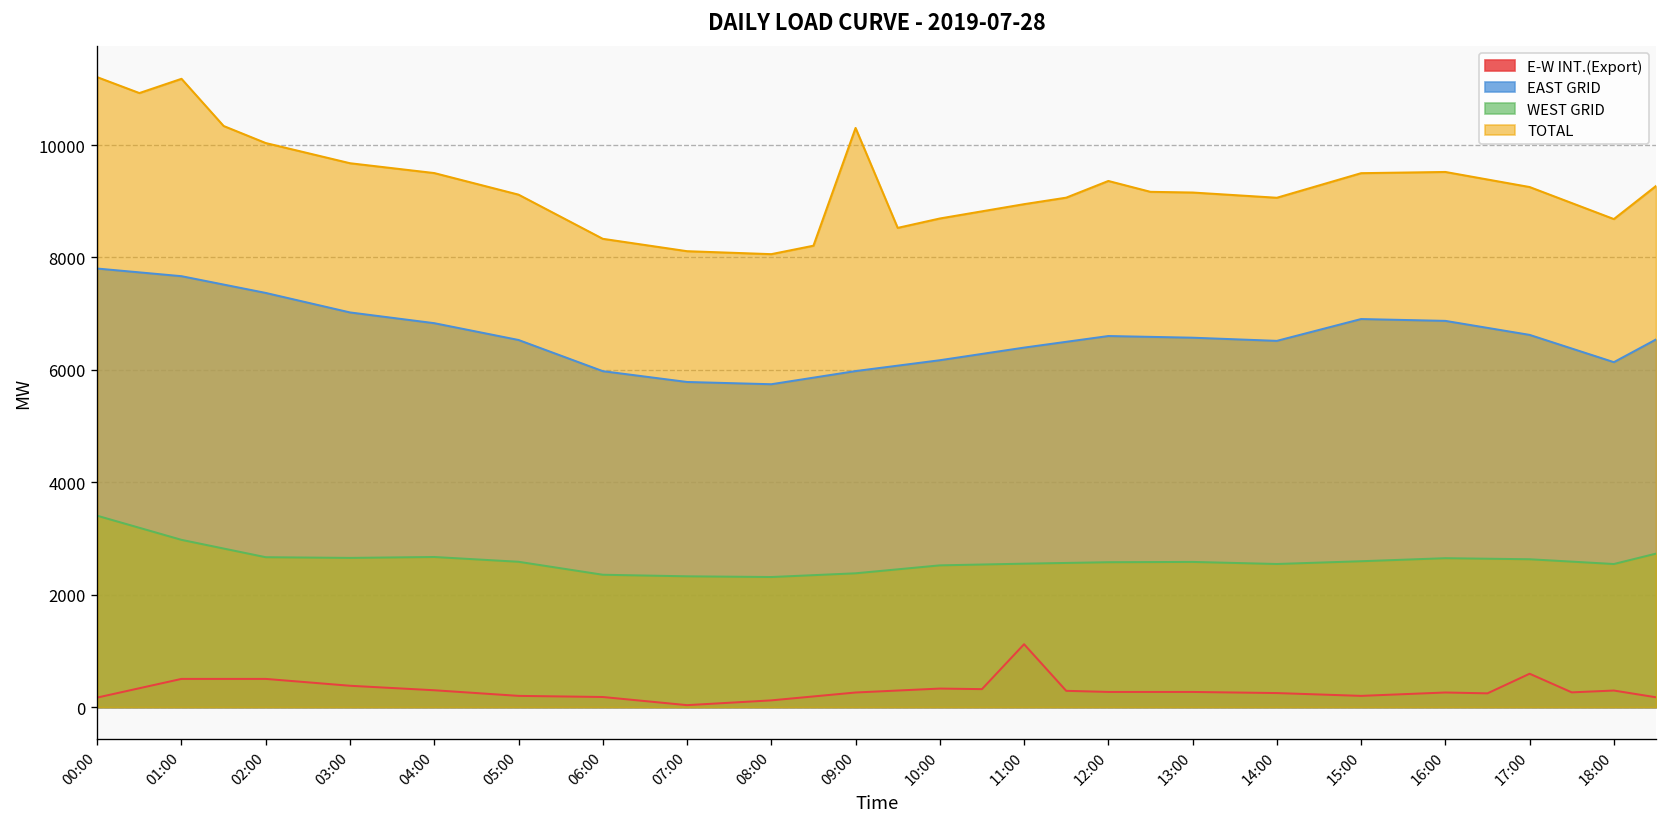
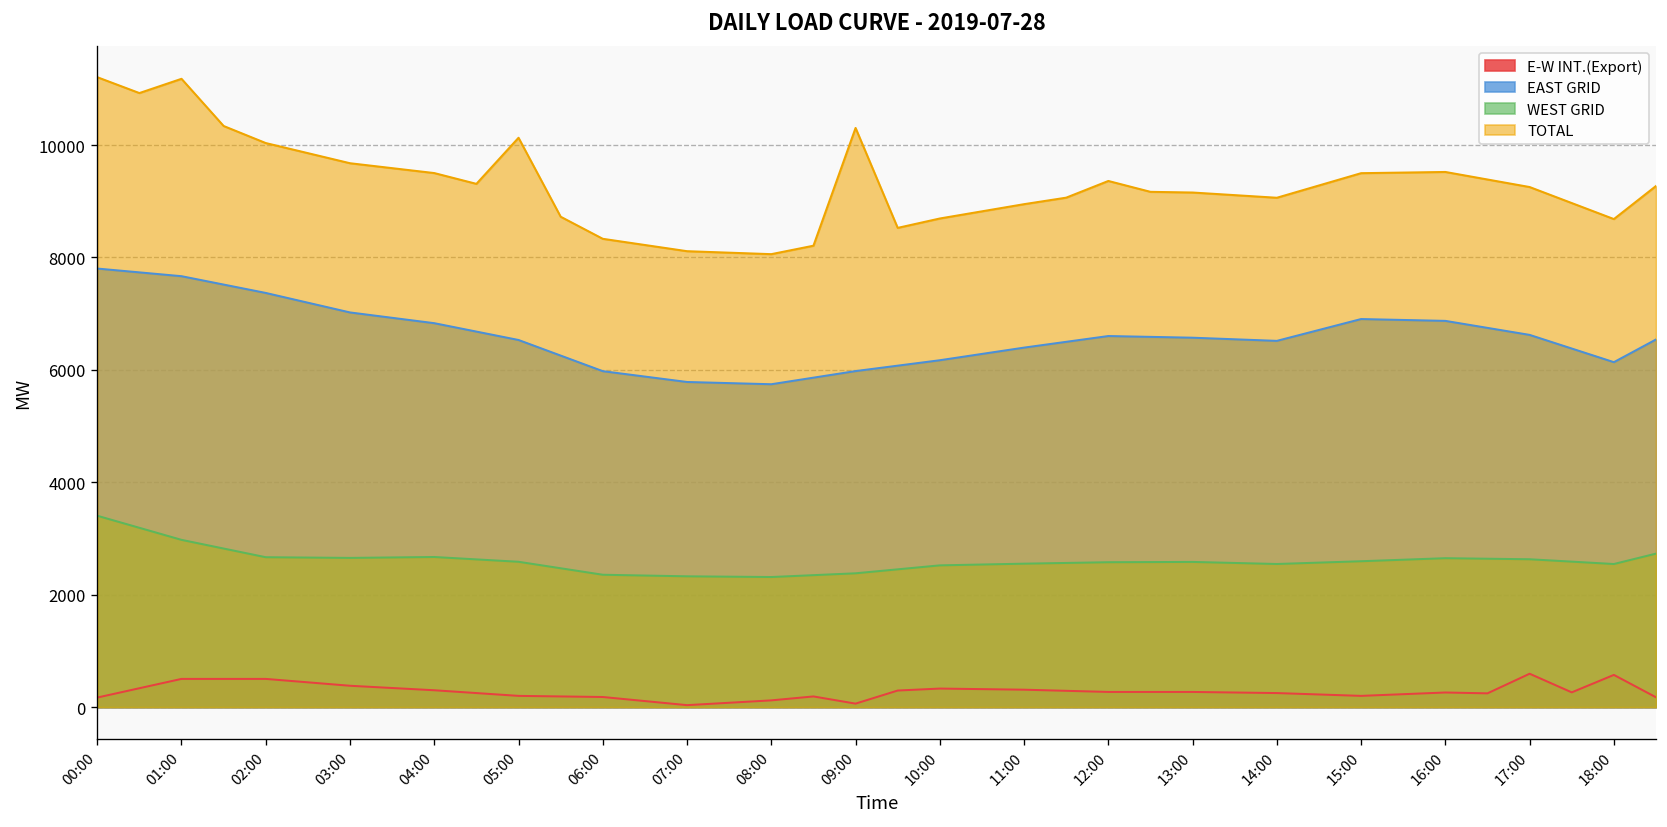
  {
    "E-W INT.(Export)": {
      "00:00": 200,
      "01:00": 500,
      "02:00": 500,
      "03:00": 400,
      "04:00": 300,
      "05:00": 200,
      "06:00": 200,
      "07:00": 0,
      "08:00": 100,
-     "09:00": 300,
+     "09:00": 100,
      "10:00": 300,
-     "11:00": 1100,
+     "11:00": 300,
      "12:00": 300,
      "13:00": 300,
      "14:00": 300,
      "15:00": 200,
      "16:00": 300,
      "17:00": 600,
-     "18:00": 300
+     "18:00": 600
    },
    "EAST GRID": {
      "00:00": 7800,
      "01:00": 7700,
      "02:00": 7400,
      "03:00": 7000,
      "04:00": 6800,
      "05:00": 6500,
      "06:00": 6000,
      "07:00": 5800,
      "08:00": 5700,
      "09:00": 6000,
      "10:00": 6200,
      "11:00": 6400,
      "12:00": 6600,
      "13:00": 6600,
      "14:00": 6500,
      "15:00": 6900,
      "16:00": 6900,
      "17:00": 6600,
      "18:00": 6100
    },
    "WEST GRID": {
      "00:00": 3400,
      "01:00": 3000,
      "02:00": 2700,
      "03:00": 2700,
      "04:00": 2700,
      "05:00": 2600,
      "06:00": 2400,
      "07:00": 2300,
      "08:00": 2300,
      "09:00": 2400,
      "10:00": 2500,
      "11:00": 2600,
      "12:00": 2600,
      "13:00": 2600,
      "14:00": 2500,
      "15:00": 2600,
      "16:00": 2600,
      "17:00": 2600,
      "18:00": 2500
    },
    "TOTAL": {
      "00:00": 11200,
      "01:00": 11200,
      "02:00": 10000,
      "03:00": 9700,
      "04:00": 9500,
-     "05:00": 9100,
+     "05:00": 10100,
      "06:00": 8300,
      "07:00": 8100,
      "08:00": 8100,
      "09:00": 10300,
      "10:00": 8700,
      "11:00": 8900,
      "12:00": 9400,
      "13:00": 9200,
      "14:00": 9100,
      "15:00": 9500,
      "16:00": 9500,
      "17:00": 9300,
      "18:00": 8700
    }
  }
